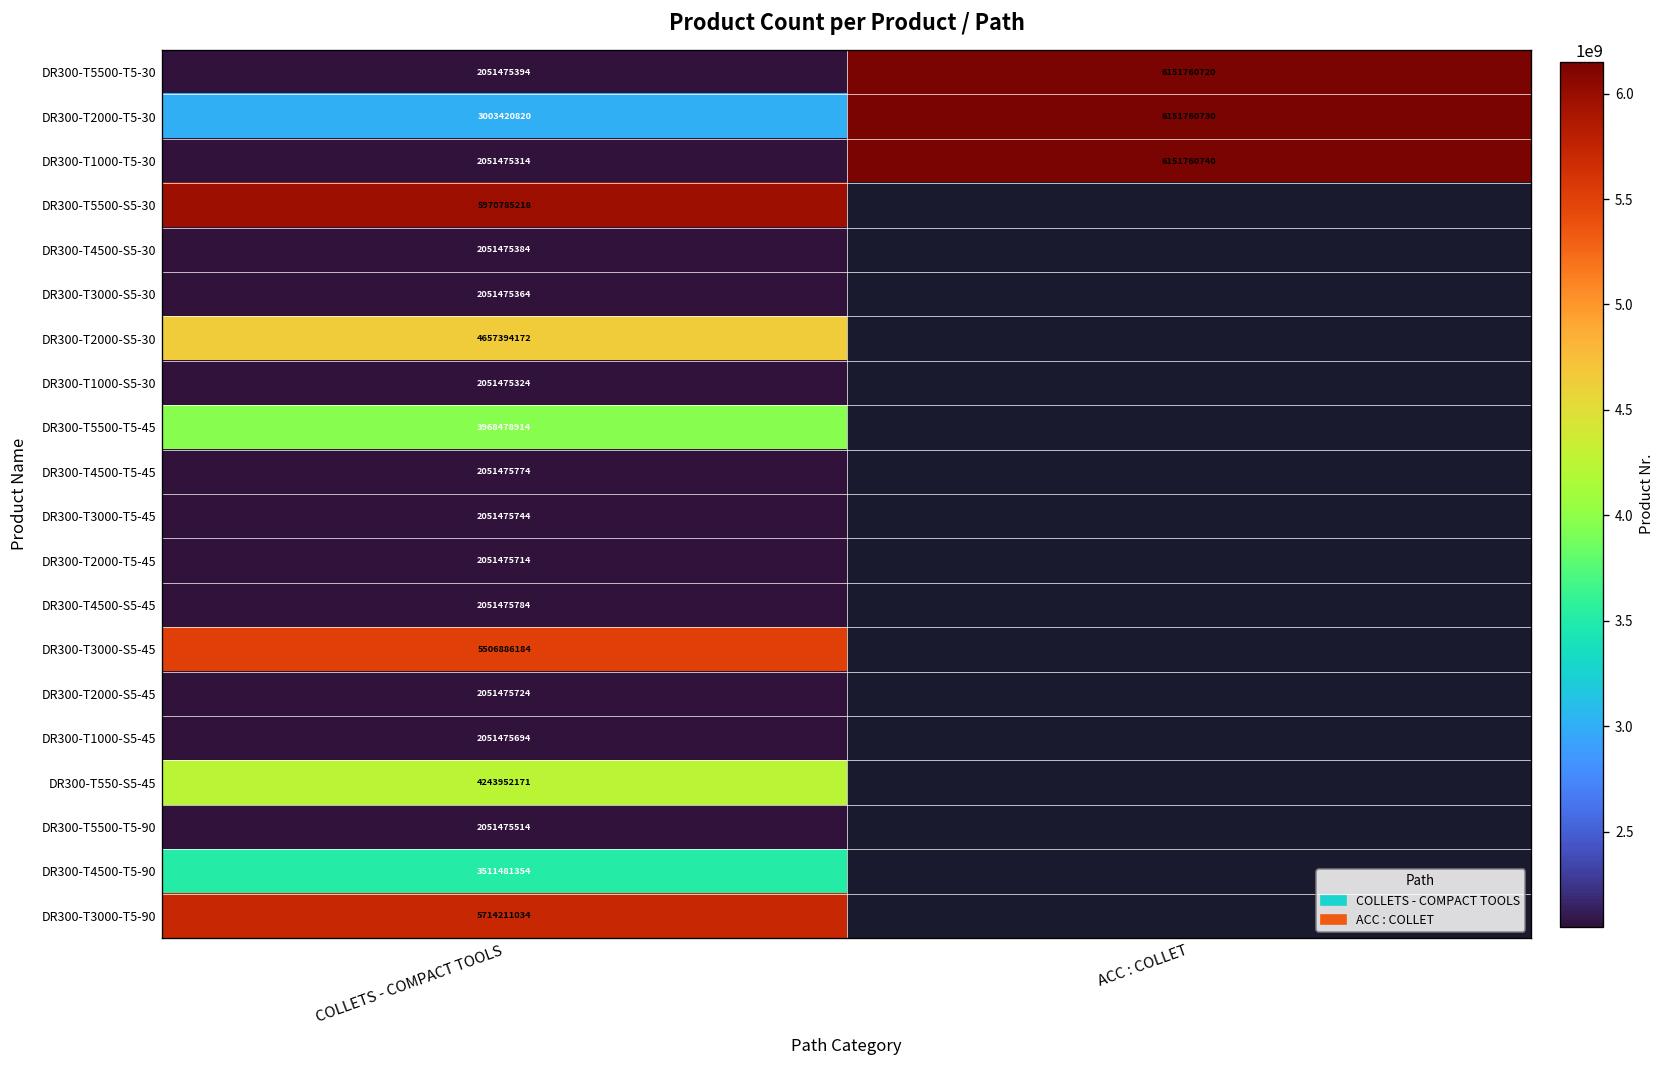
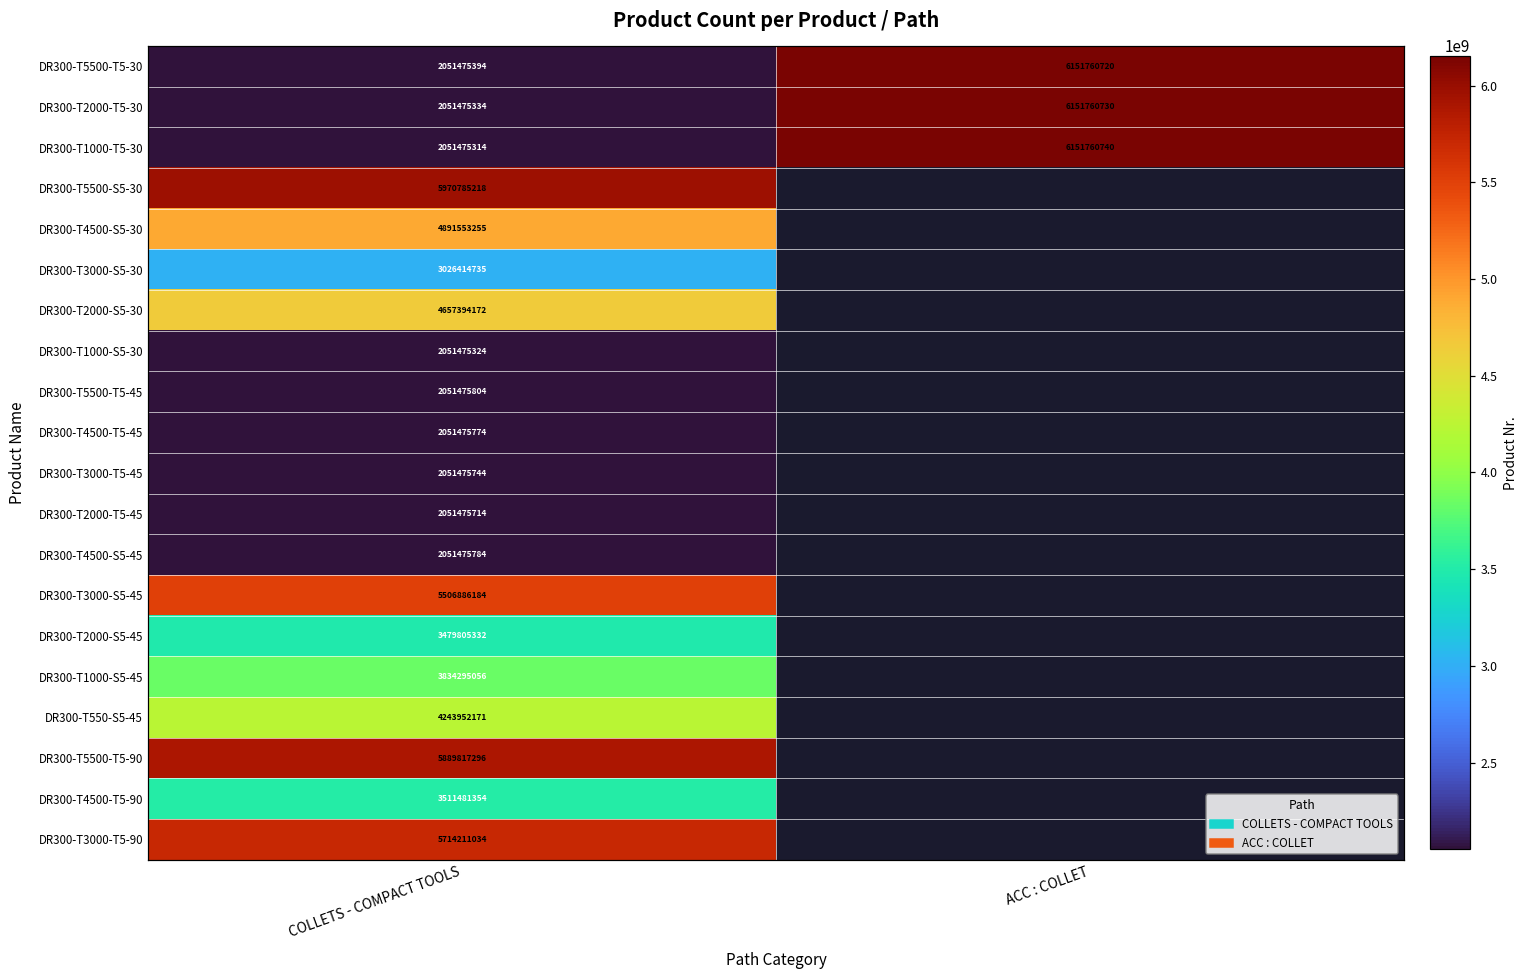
  {
    "DR300-T5500-T5-30": {
      "COLLETS - COMPACT TOOLS": 2051475394,
      "ACC : COLLET": 6151760720
    },
    "DR300-T2000-T5-30": {
-     "COLLETS - COMPACT TOOLS": 3003420820,
+     "COLLETS - COMPACT TOOLS": 2051475334,
      "ACC : COLLET": 6151760730
    },
    "DR300-T1000-T5-30": {
      "COLLETS - COMPACT TOOLS": 2051475314,
      "ACC : COLLET": 6151760740
    },
    "DR300-T5500-S5-30": {
      "COLLETS - COMPACT TOOLS": 5970785218
    },
    "DR300-T4500-S5-30": {
-     "COLLETS - COMPACT TOOLS": 2051475384
+     "COLLETS - COMPACT TOOLS": 4891553255
    },
    "DR300-T3000-S5-30": {
-     "COLLETS - COMPACT TOOLS": 2051475364
+     "COLLETS - COMPACT TOOLS": 3026414735
    },
    "DR300-T2000-S5-30": {
      "COLLETS - COMPACT TOOLS": 4657394172
    },
    "DR300-T1000-S5-30": {
      "COLLETS - COMPACT TOOLS": 2051475324
    },
    "DR300-T5500-T5-45": {
-     "COLLETS - COMPACT TOOLS": 3968478914
+     "COLLETS - COMPACT TOOLS": 2051475804
    },
    "DR300-T4500-T5-45": {
      "COLLETS - COMPACT TOOLS": 2051475774
    },
    "DR300-T3000-T5-45": {
      "COLLETS - COMPACT TOOLS": 2051475744
    },
    "DR300-T2000-T5-45": {
      "COLLETS - COMPACT TOOLS": 2051475714
    },
    "DR300-T4500-S5-45": {
      "COLLETS - COMPACT TOOLS": 2051475784
    },
    "DR300-T3000-S5-45": {
      "COLLETS - COMPACT TOOLS": 5506886184
    },
    "DR300-T2000-S5-45": {
-     "COLLETS - COMPACT TOOLS": 2051475724
+     "COLLETS - COMPACT TOOLS": 3479805332
    },
    "DR300-T1000-S5-45": {
-     "COLLETS - COMPACT TOOLS": 2051475694
+     "COLLETS - COMPACT TOOLS": 3834295056
    },
    "DR300-T550-S5-45": {
      "COLLETS - COMPACT TOOLS": 4243952171
    },
    "DR300-T5500-T5-90": {
-     "COLLETS - COMPACT TOOLS": 2051475514
+     "COLLETS - COMPACT TOOLS": 5889817296
    },
    "DR300-T4500-T5-90": {
      "COLLETS - COMPACT TOOLS": 3511481354
    },
    "DR300-T3000-T5-90": {
      "COLLETS - COMPACT TOOLS": 5714211034
    }
  }
